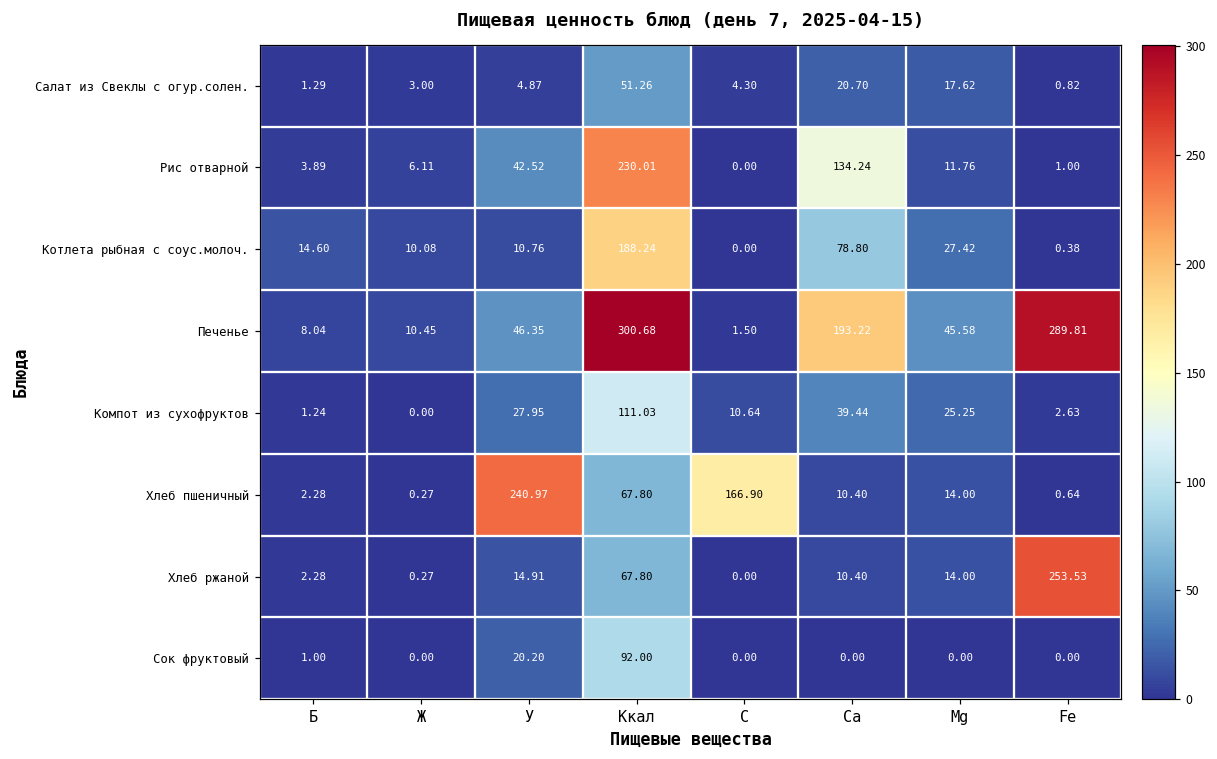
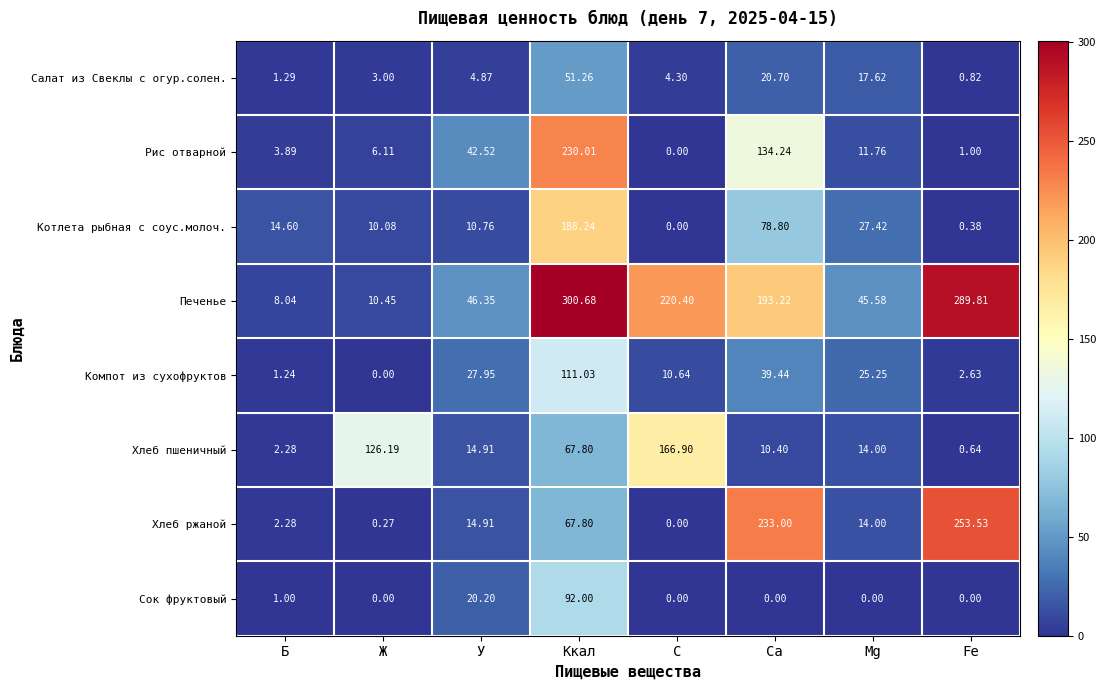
  {
    "Салат из Свеклы с огур.солен.": {
      "Б": 1.29,
      "Ж": 3.00,
      "У": 4.87,
      "Ккал": 51.26,
      "С": 4.30,
      "Са": 20.70,
      "Mg": 17.62,
      "Fe": 0.82
    },
    "Рис отварной": {
      "Б": 3.89,
      "Ж": 6.11,
      "У": 42.52,
      "Ккал": 230.01,
      "С": 0.00,
      "Са": 134.24,
      "Mg": 11.76,
      "Fe": 1.00
    },
    "Котлета рыбная с соус.молоч.": {
      "Б": 14.60,
      "Ж": 10.08,
      "У": 10.76,
      "Ккал": 188.24,
      "С": 0.00,
      "Са": 78.80,
      "Mg": 27.42,
      "Fe": 0.38
    },
    "Печенье": {
      "Б": 8.04,
      "Ж": 10.45,
      "У": 46.35,
      "Ккал": 300.68,
-     "С": 1.50,
+     "С": 220.40,
      "Са": 193.22,
      "Mg": 45.58,
      "Fe": 289.81
    },
    "Компот из сухофруктов": {
      "Б": 1.24,
      "Ж": 0.00,
      "У": 27.95,
      "Ккал": 111.03,
      "С": 10.64,
      "Са": 39.44,
      "Mg": 25.25,
      "Fe": 2.63
    },
    "Хлеб пшеничный": {
      "Б": 2.28,
-     "Ж": 0.27,
-     "У": 240.97,
+     "Ж": 126.19,
+     "У": 14.91,
      "Ккал": 67.80,
      "С": 166.90,
      "Са": 10.40,
      "Mg": 14.00,
      "Fe": 0.64
    },
    "Хлеб ржаной": {
      "Б": 2.28,
      "Ж": 0.27,
      "У": 14.91,
      "Ккал": 67.80,
      "С": 0.00,
-     "Са": 10.40,
+     "Са": 233.00,
      "Mg": 14.00,
      "Fe": 253.53
    },
    "Сок фруктовый": {
      "Б": 1.00,
      "Ж": 0.00,
      "У": 20.20,
      "Ккал": 92.00,
      "С": 0.00,
      "Са": 0.00,
      "Mg": 0.00,
      "Fe": 0.00
    }
  }
